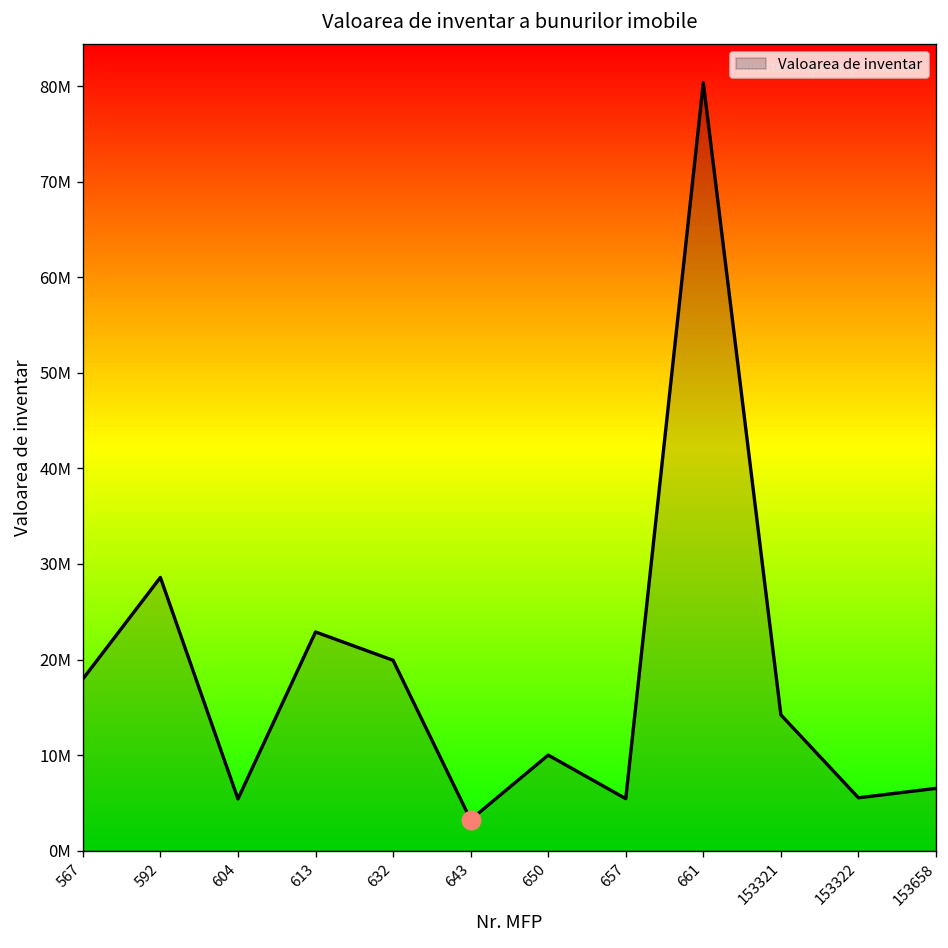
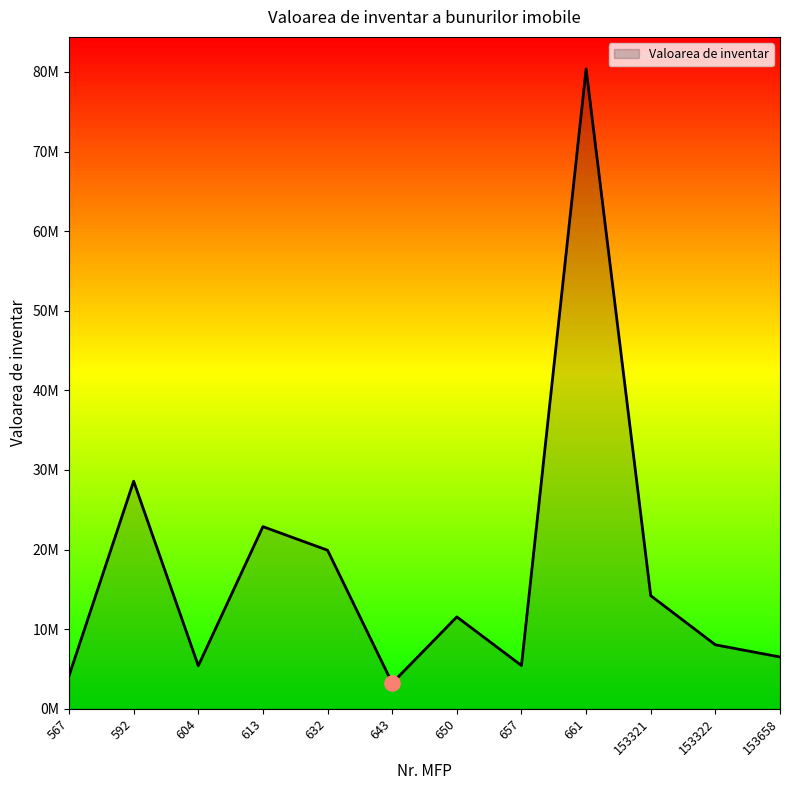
  {
    "Valoarea de inventar": {
-     "567": 18000000,
+     "567": 4000000,
      "592": 29000000,
      "604": 5000000,
      "613": 23000000,
      "632": 20000000,
-     "650": 10000000,
+     "650": 12000000,
      "657": 5000000,
      "661": 80000000,
      "153321": 14000000,
-     "153322": 6000000,
+     "153322": 8000000,
      "153658": 7000000
    }
  }
